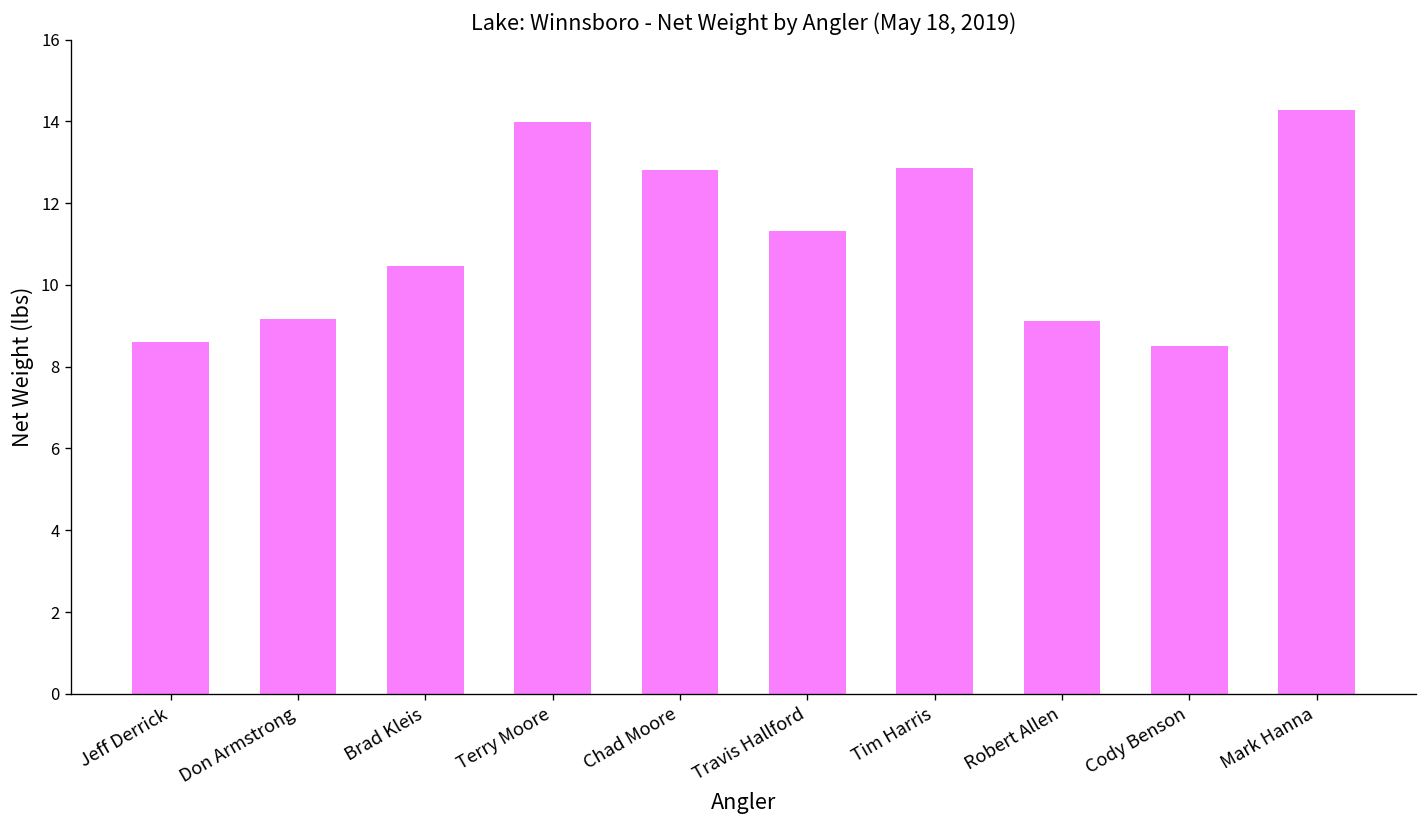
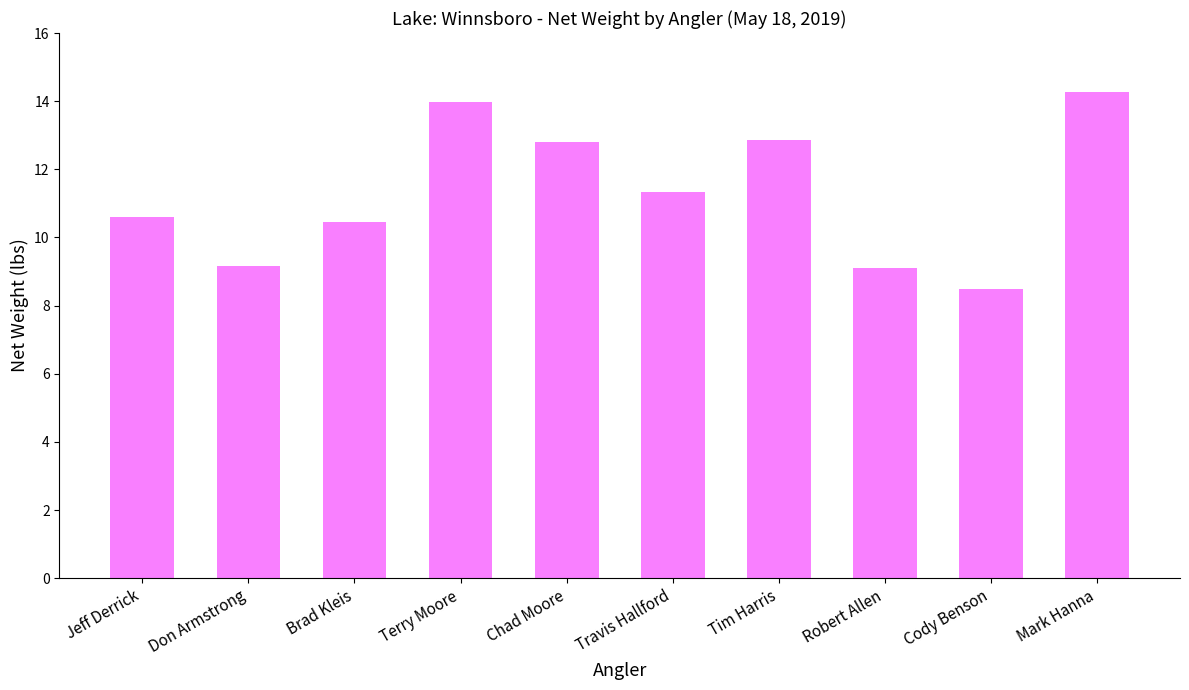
  {
-   "Jeff Derrick": 8.6,
+   "Jeff Derrick": 10.6,
    "Don Armstrong": 9.2,
    "Brad Kleis": 10.5,
    "Terry Moore": 14.0,
    "Chad Moore": 12.8,
    "Travis Hallford": 11.3,
    "Tim Harris": 12.9,
    "Robert Allen": 9.1,
    "Cody Benson": 8.5,
    "Mark Hanna": 14.3
  }
